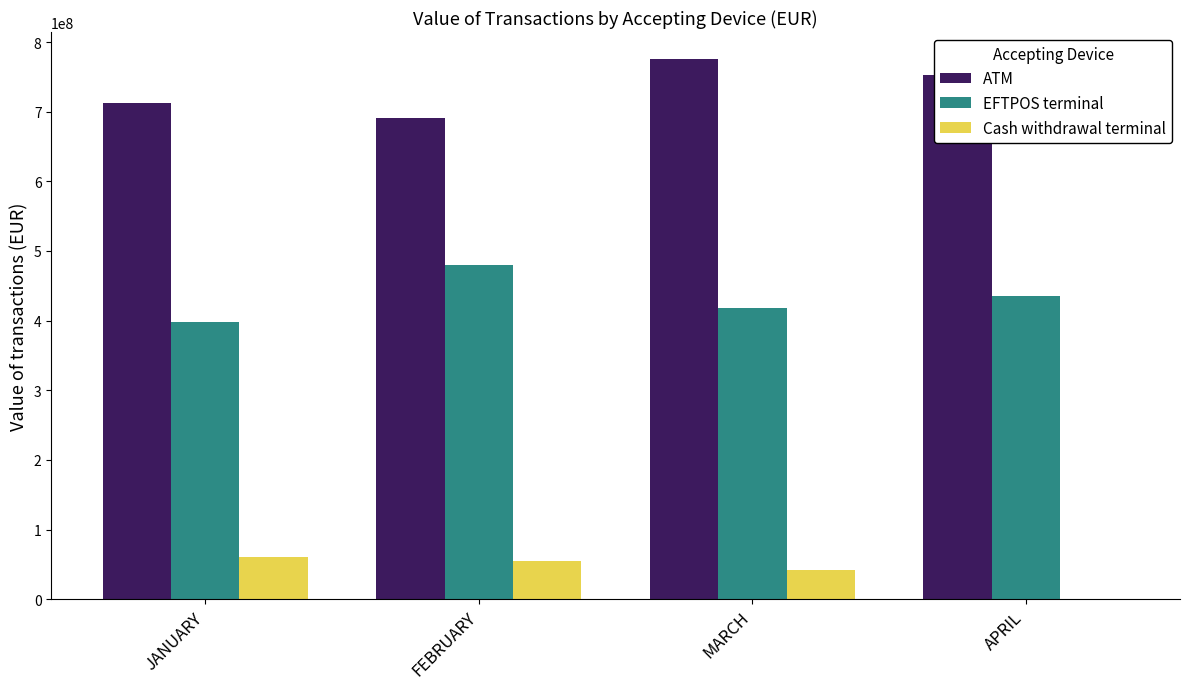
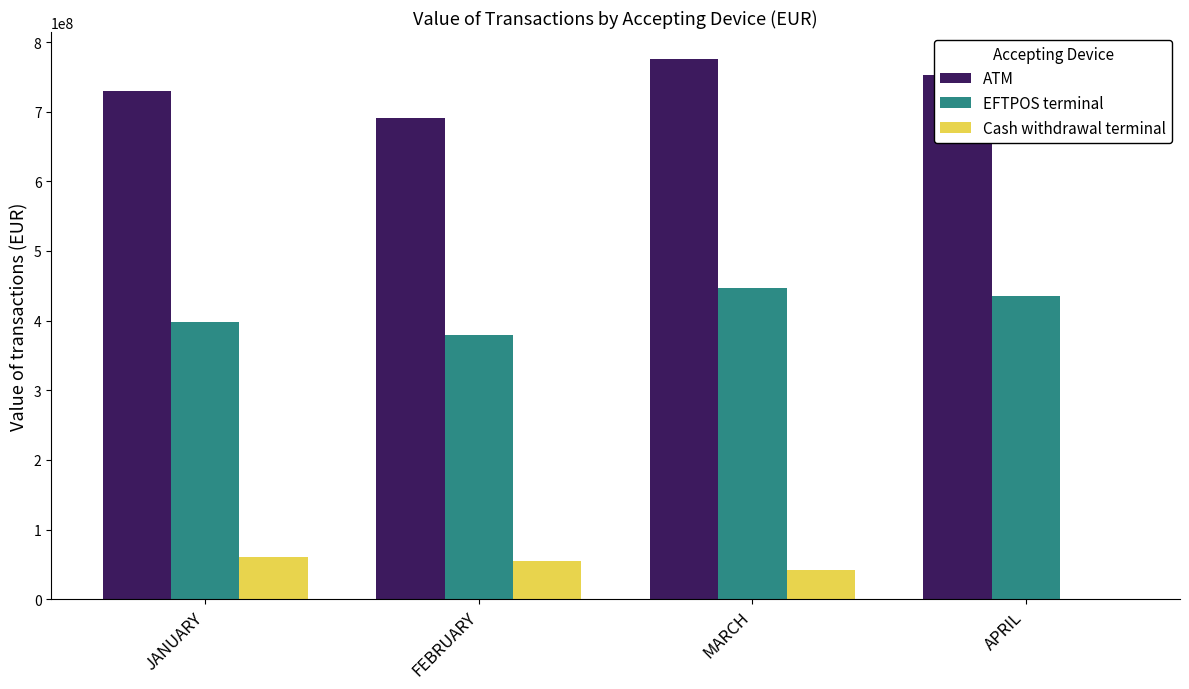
  {
    "ATM": {
-     "JANUARY": 710000000,
+     "JANUARY": 730000000,
      "FEBRUARY": 690000000,
      "MARCH": 780000000
    },
    "EFTPOS terminal": {
      "JANUARY": 400000000,
-     "FEBRUARY": 480000000,
-     "MARCH": 420000000,
+     "FEBRUARY": 380000000,
+     "MARCH": 450000000,
      "APRIL": 440000000
    },
    "Cash withdrawal terminal": {
      "JANUARY": 60000000,
      "FEBRUARY": 60000000,
      "MARCH": 40000000,
      "APRIL": 0
    }
  }
